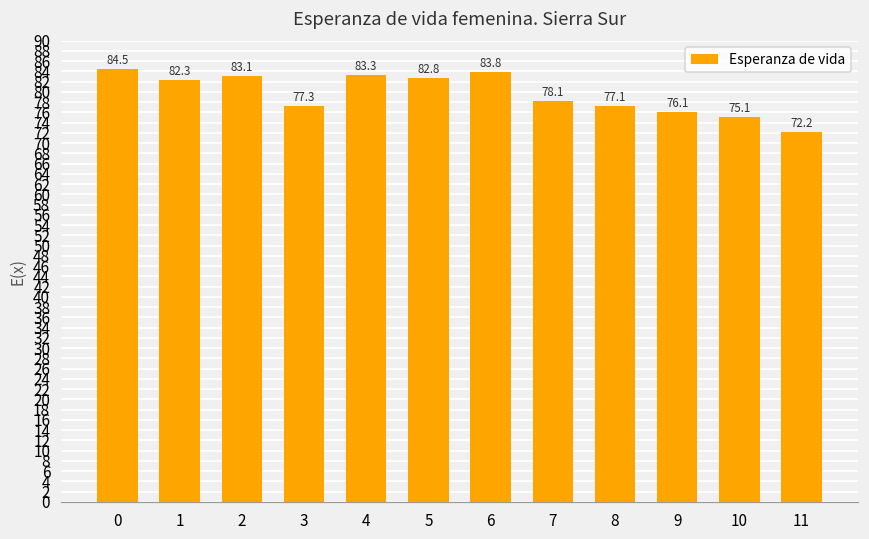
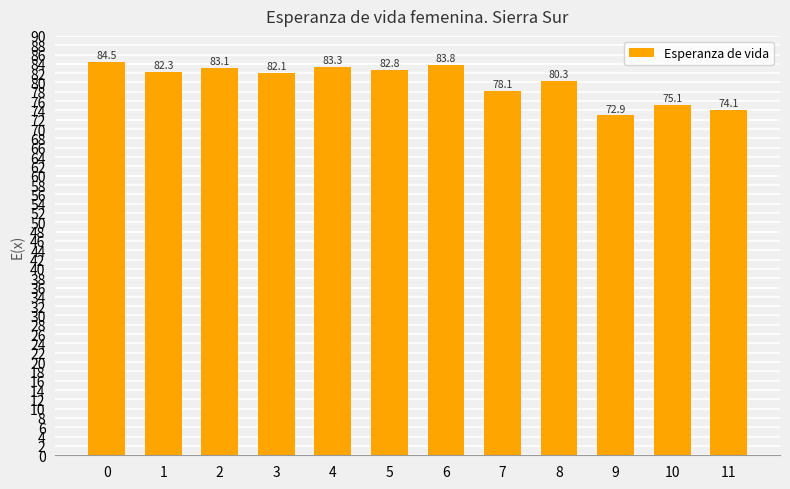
  {
    "0": 84.5,
    "1": 82.3,
    "2": 83.1,
-   "3": 77.3,
+   "3": 82.1,
    "4": 83.3,
    "5": 82.8,
    "6": 83.8,
    "7": 78.1,
-   "8": 77.1,
-   "9": 76.1,
+   "8": 80.3,
+   "9": 72.9,
    "10": 75.1,
-   "11": 72.2
+   "11": 74.1
  }
